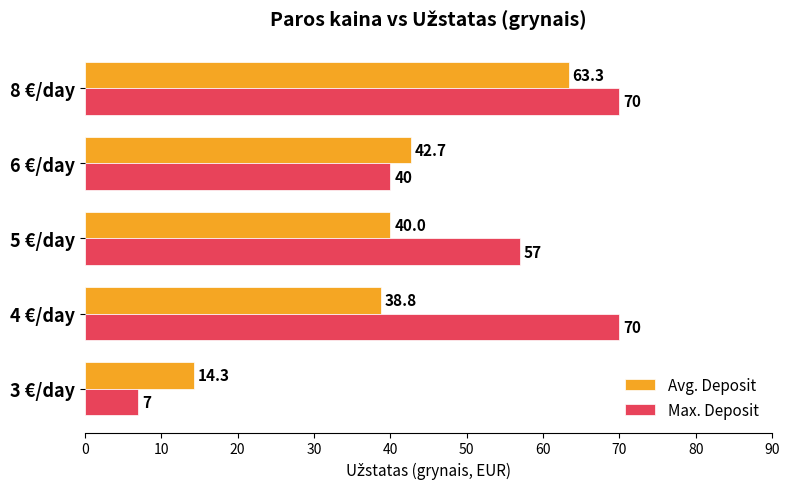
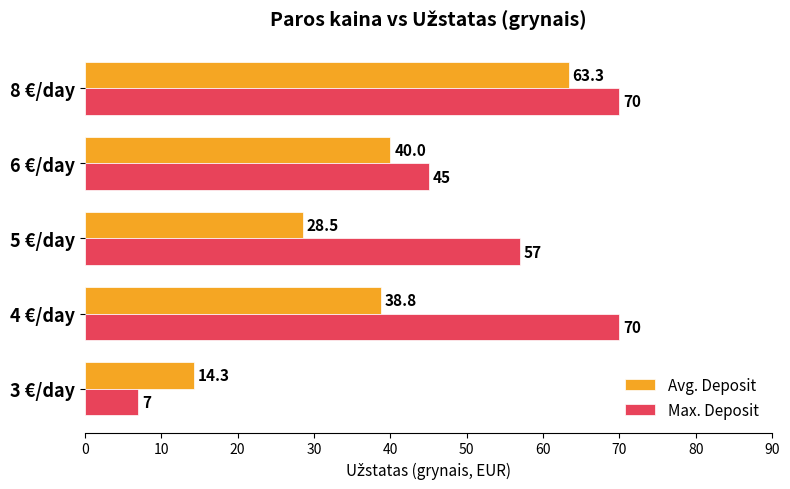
  {
    "Avg. Deposit": {
      "8 €/day": 63.3,
-     "6 €/day": 42.7,
-     "5 €/day": 40.0,
+     "6 €/day": 40.0,
+     "5 €/day": 28.5,
      "4 €/day": 38.8,
      "3 €/day": 14.3
    },
    "Max. Deposit": {
      "8 €/day": 70,
-     "6 €/day": 40,
+     "6 €/day": 45,
      "5 €/day": 57,
      "4 €/day": 70,
      "3 €/day": 7
    }
  }
